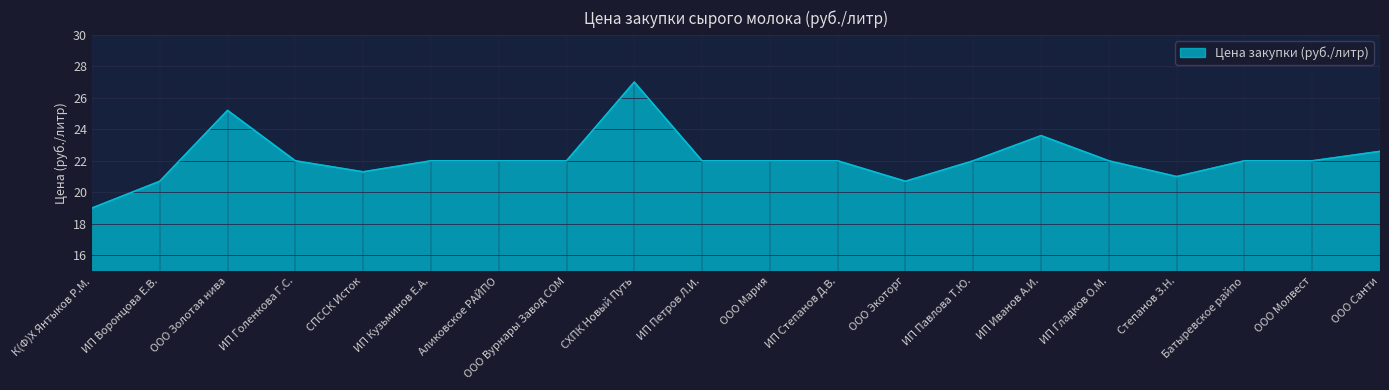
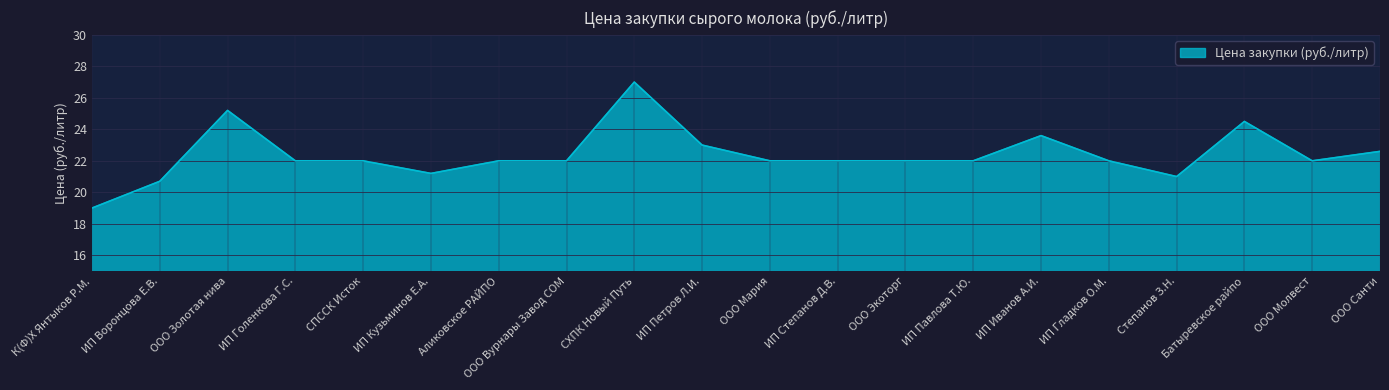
  {
    "К(Ф)Х Янтыков Р.М.": 19.0,
    "ИП Воронцова Е.В.": 20.7,
    "ООО Золотая нива": 25.2,
    "ИП Голенкова Г.С.": 22.0,
-   "СПССК Исток": 21.3,
-   "ИП Кузьминов Е.А.": 22.0,
+   "СПССК Исток": 22.0,
+   "ИП Кузьминов Е.А.": 21.2,
    "Аликовское РАЙПО": 22.0,
    "ООО Вурнары Завод СОМ": 22.0,
    "СХПК Новый Путь": 27.0,
-   "ИП Петров Л.И.": 22,
+   "ИП Петров Л.И.": 23,
    "ООО Мария": 22.0,
    "ИП Степанов Д.В.": 22.0,
-   "ООО Экоторг": 20.7,
+   "ООО Экоторг": 22.0,
    "ИП Павлова Т.Ю.": 22.0,
    "ИП Иванов А.И.": 23.6,
    "ИП Гладков О.М.": 22.0,
    "Степанов З.Н.": 21.0,
-   "Батыревское райпо": 22.0,
+   "Батыревское райпо": 24.5,
    "ООО Молвест": 22.0,
    "ООО Санти": 22.6
  }
